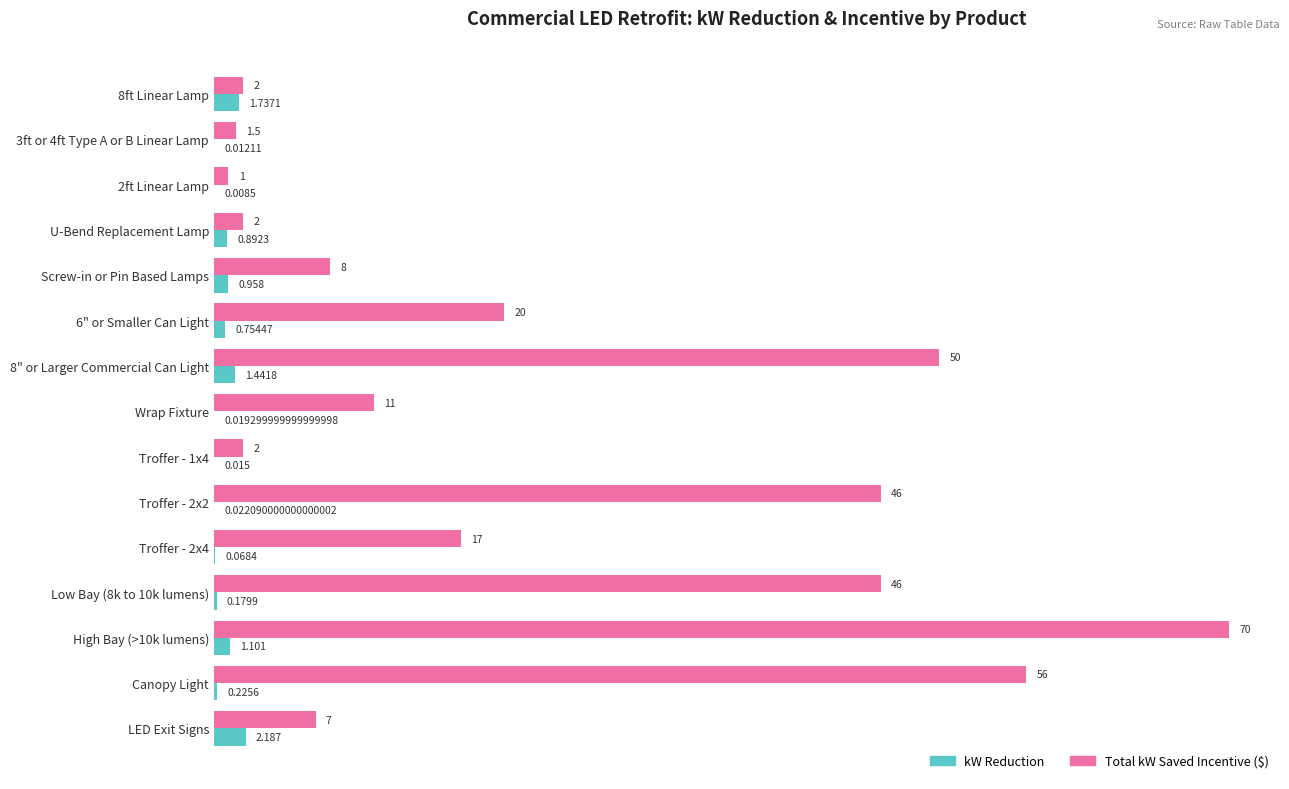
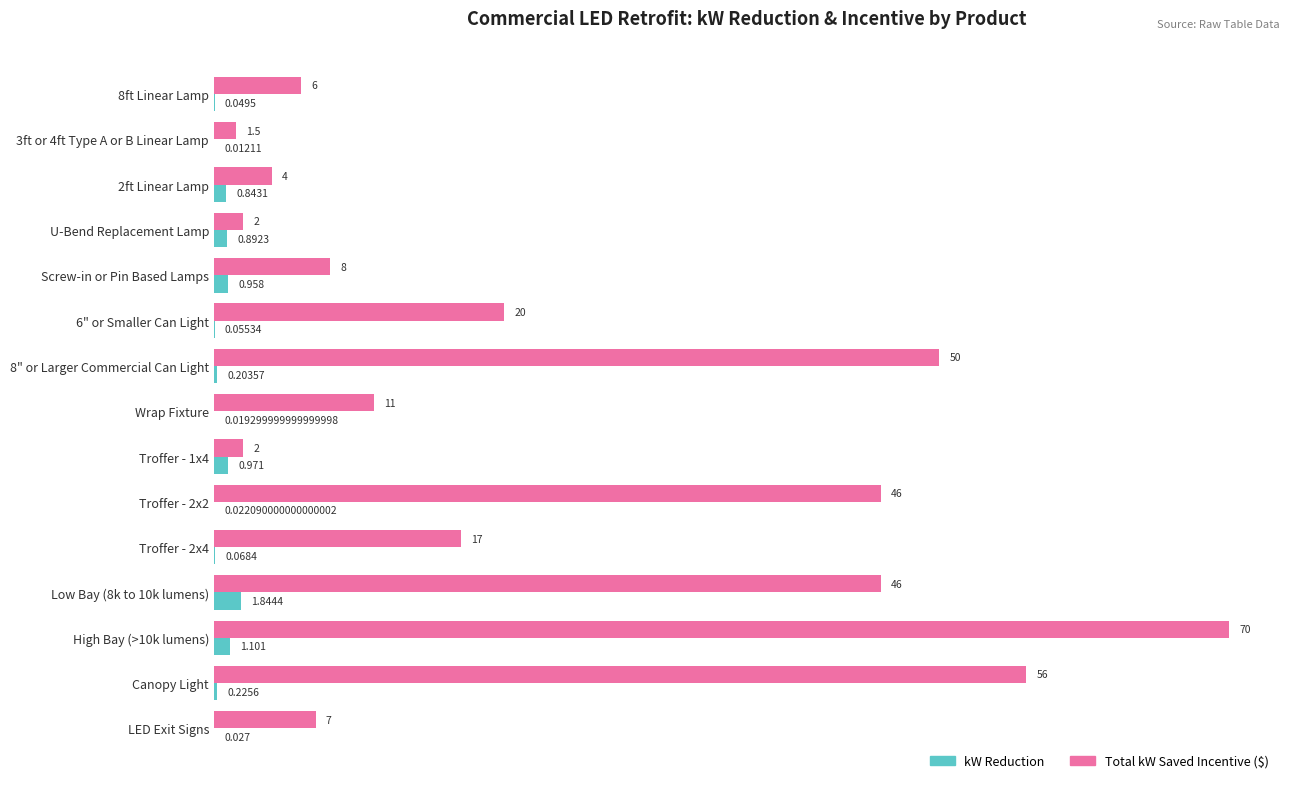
  {
    "kW Reduction": {
-     "8ft Linear Lamp": 1.7371,
+     "8ft Linear Lamp": 0.0495,
      "3ft or 4ft Type A or B Linear Lamp": 0.01211,
-     "2ft Linear Lamp": 0.0085,
+     "2ft Linear Lamp": 0.8431,
      "U-Bend Replacement Lamp": 0.8923,
      "Screw-in or Pin Based Lamps": 0.958,
-     "6\" or Smaller Can Light": 0.75447,
-     "8\" or Larger Commercial Can Light": 1.4418,
+     "6\" or Smaller Can Light": 0.05534,
+     "8\" or Larger Commercial Can Light": 0.20357,
      "Wrap Fixture": 0.019299999999999998,
-     "Troffer - 1x4": 0.015,
+     "Troffer - 1x4": 0.971,
      "Troffer - 2x2": 0.022090000000000002,
      "Troffer - 2x4": 0.0684,
-     "Low Bay (8k to 10k lumens)": 0.1799,
+     "Low Bay (8k to 10k lumens)": 1.8444,
      "High Bay (>10k lumens)": 1.101,
      "Canopy Light": 0.2256,
-     "LED Exit Signs": 2.187
+     "LED Exit Signs": 0.027
    },
    "Total kW Saved Incentive ($)": {
-     "8ft Linear Lamp": 2,
+     "8ft Linear Lamp": 6,
      "3ft or 4ft Type A or B Linear Lamp": 1.5,
-     "2ft Linear Lamp": 1,
+     "2ft Linear Lamp": 4,
      "U-Bend Replacement Lamp": 2,
      "Screw-in or Pin Based Lamps": 8,
      "6\" or Smaller Can Light": 20,
      "8\" or Larger Commercial Can Light": 50,
      "Wrap Fixture": 11,
      "Troffer - 1x4": 2,
      "Troffer - 2x2": 46,
      "Troffer - 2x4": 17,
      "Low Bay (8k to 10k lumens)": 46,
      "High Bay (>10k lumens)": 70,
      "Canopy Light": 56,
      "LED Exit Signs": 7
    }
  }
